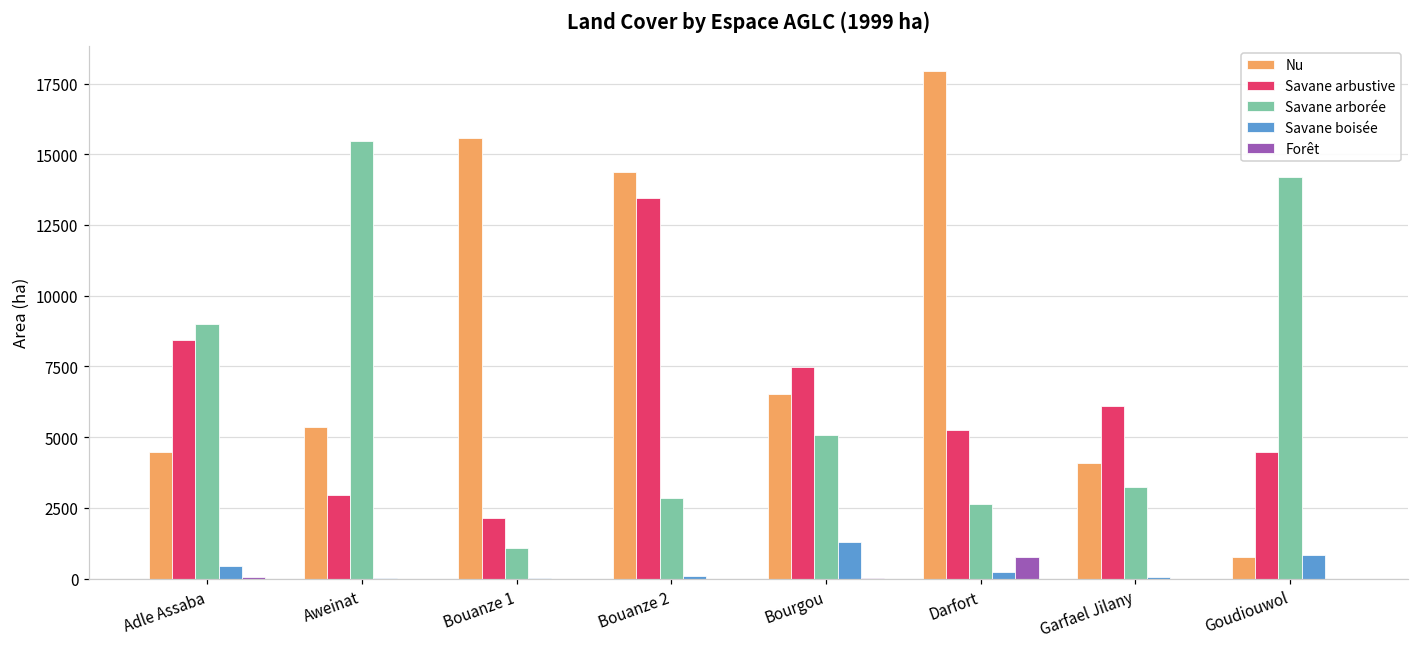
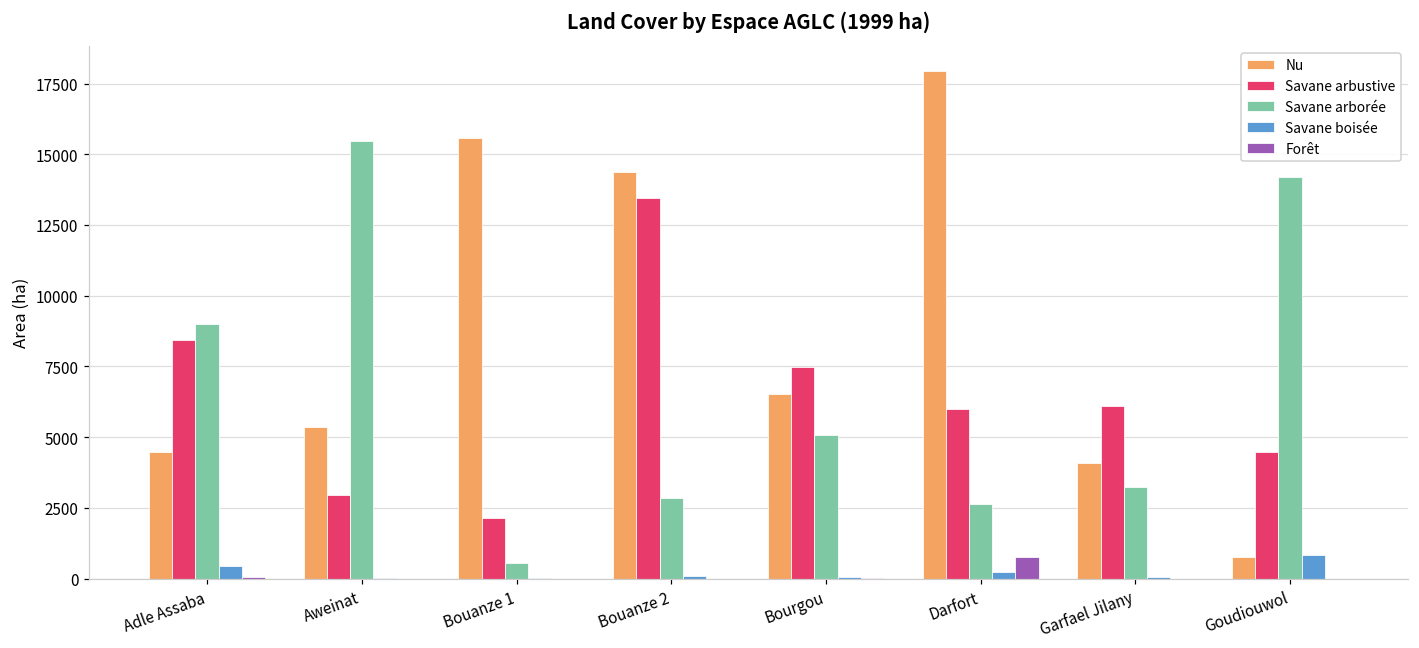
  {
    "Nu": {
      "Adle Assaba": 4500,
      "Aweinat": 5300,
      "Bouanze 1": 15600,
      "Bouanze 2": 14400,
      "Bourgou": 6500,
      "Darfort": 17900,
      "Garfael Jilany": 4100,
      "Goudiouwol": 800
    },
    "Savane arbustive": {
      "Adle Assaba": 8400,
      "Aweinat": 3000,
      "Bouanze 1": 2100,
      "Bouanze 2": 13500,
      "Bourgou": 7500,
-     "Darfort": 5300,
+     "Darfort": 6000,
      "Garfael Jilany": 6100,
      "Goudiouwol": 4500
    },
    "Savane arborée": {
      "Adle Assaba": 9000,
      "Aweinat": 15500,
-     "Bouanze 1": 1100,
+     "Bouanze 1": 600,
      "Bouanze 2": 2800,
      "Bourgou": 5100,
      "Darfort": 2600,
      "Garfael Jilany": 3200,
      "Goudiouwol": 14200
    },
    "Savane boisée": {
      "Adle Assaba": 500,
      "Bouanze 2": 100,
-     "Bourgou": 1300,
+     "Bourgou": 0,
      "Darfort": 200,
      "Goudiouwol": 800
    },
    "Forêt": {
      "Aweinat": 0,
      "Bouanze 1": 0,
      "Darfort": 800,
      "Goudiouwol": 0
    }
  }
